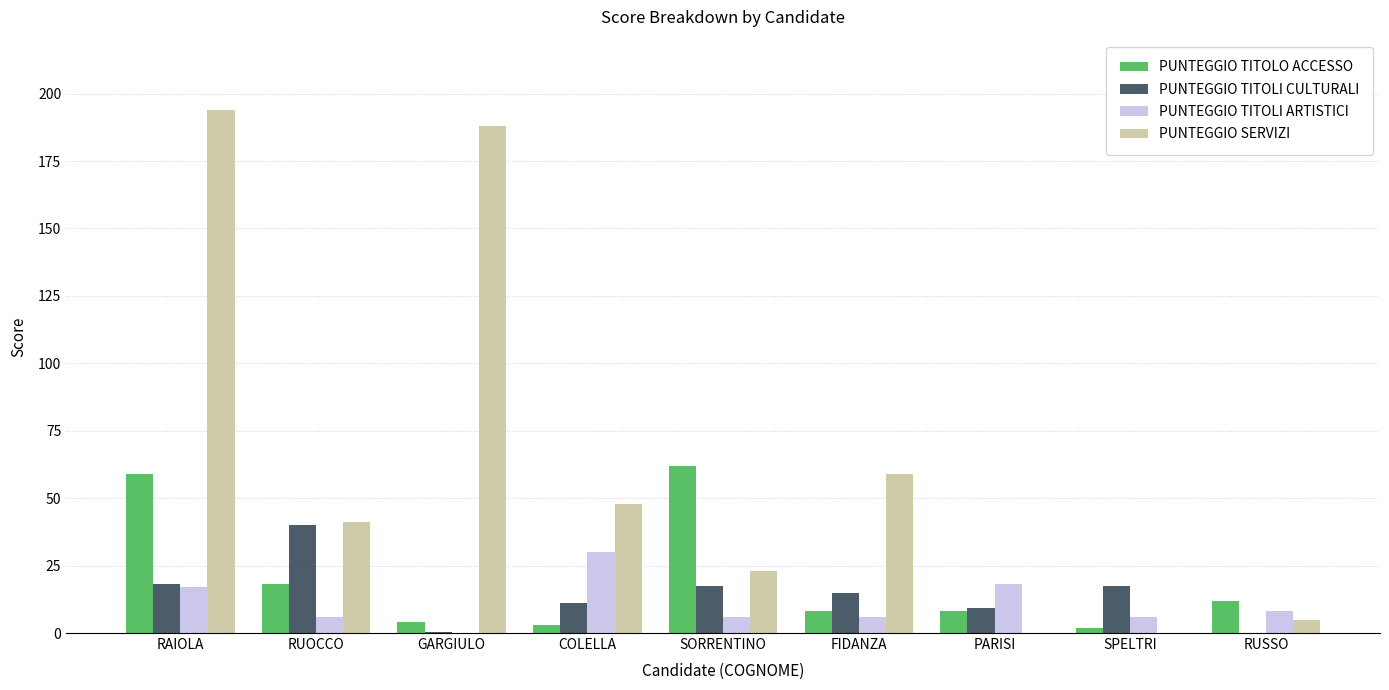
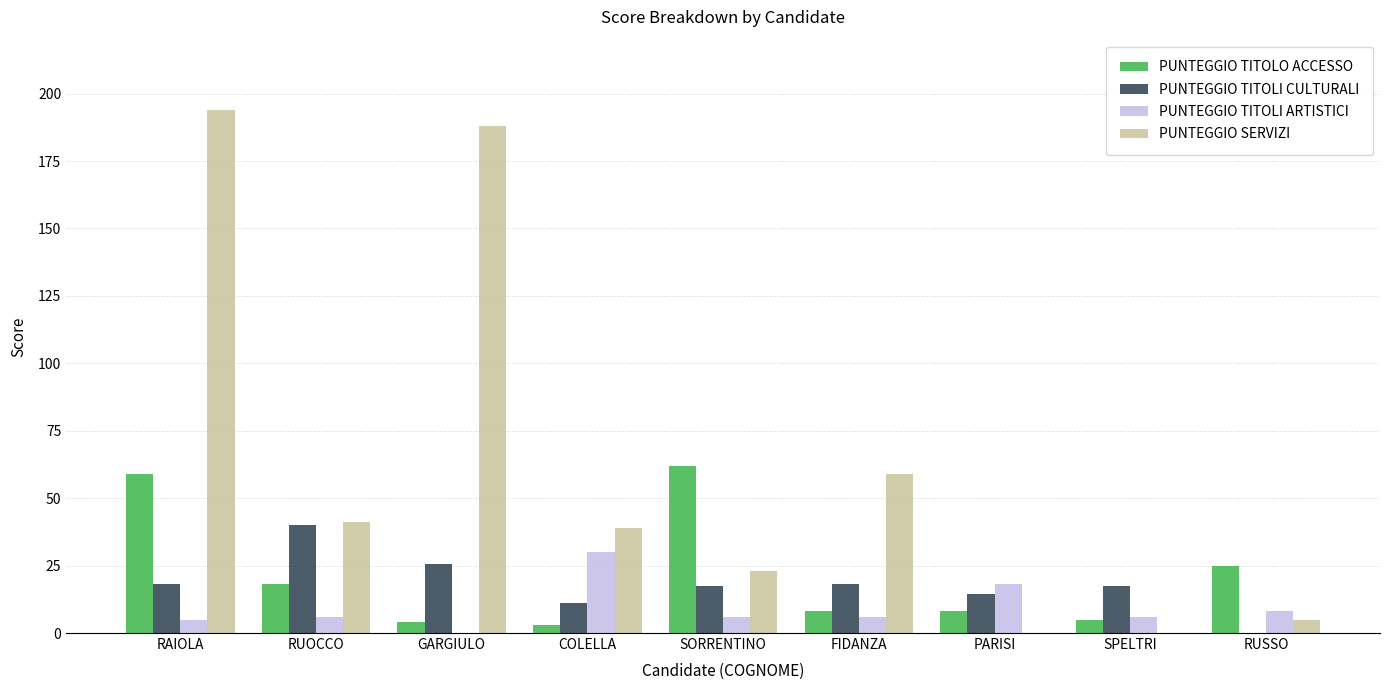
  {
    "PUNTEGGIO TITOLO ACCESSO": {
      "RAIOLA": 59,
      "RUOCCO": 18,
      "GARGIULO": 4,
      "COLELLA": 3,
      "SORRENTINO": 62,
      "FIDANZA": 8,
      "PARISI": 8,
-     "SPELTRI": 2,
-     "RUSSO": 12
+     "SPELTRI": 5,
+     "RUSSO": 25
    },
    "PUNTEGGIO TITOLI CULTURALI": {
      "RAIOLA": 18,
      "RUOCCO": 40,
-     "GARGIULO": 1,
+     "GARGIULO": 26,
      "COLELLA": 11,
      "SORRENTINO": 18,
-     "FIDANZA": 15,
-     "PARISI": 9,
+     "FIDANZA": 18,
+     "PARISI": 15,
      "SPELTRI": 18,
      "RUSSO": 0
    },
    "PUNTEGGIO TITOLI ARTISTICI": {
-     "RAIOLA": 17,
+     "RAIOLA": 5,
      "RUOCCO": 6,
      "GARGIULO": 0,
      "COLELLA": 30,
      "SORRENTINO": 6,
      "FIDANZA": 6,
      "PARISI": 18,
      "SPELTRI": 6,
      "RUSSO": 8
    },
    "PUNTEGGIO SERVIZI": {
      "RAIOLA": 194,
      "RUOCCO": 41,
      "GARGIULO": 188,
-     "COLELLA": 48,
+     "COLELLA": 39,
      "SORRENTINO": 23,
      "FIDANZA": 59,
      "PARISI": 0,
      "SPELTRI": 0,
      "RUSSO": 5
    }
  }
